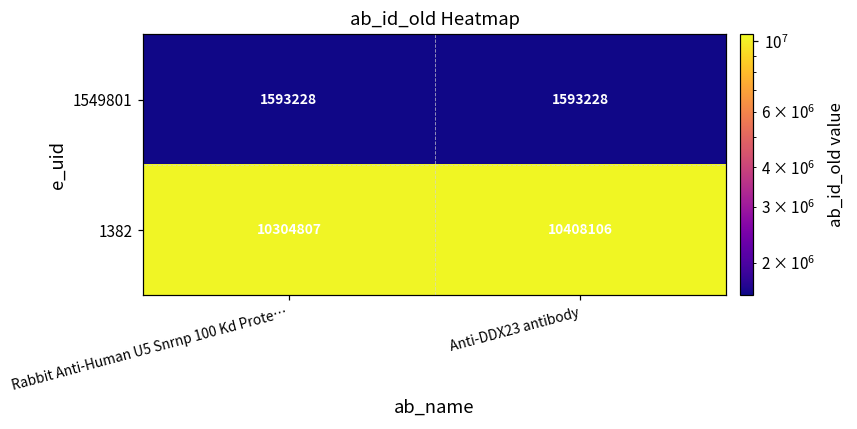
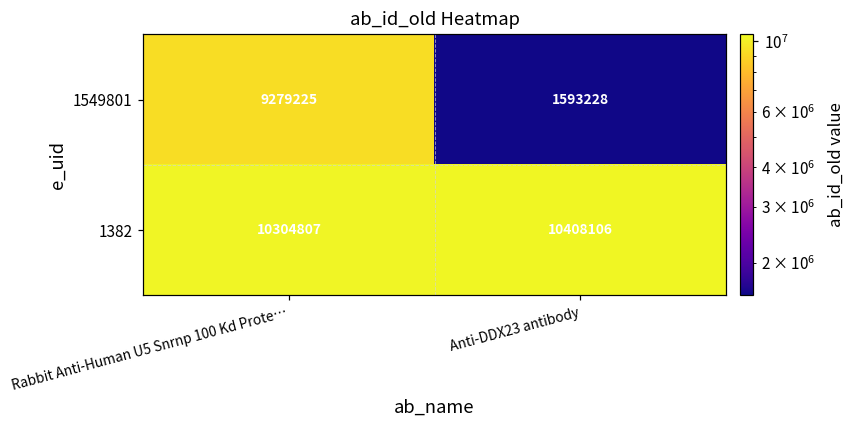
  {
    "1549801": {
-     "Rabbit Anti-Human U5 Snrnp 100 Kd Prote…": 1593228,
+     "Rabbit Anti-Human U5 Snrnp 100 Kd Prote…": 9279225,
      "Anti-DDX23 antibody": 1593228
    },
    "1382": {
      "Rabbit Anti-Human U5 Snrnp 100 Kd Prote…": 10304807,
      "Anti-DDX23 antibody": 10408106
    }
  }
